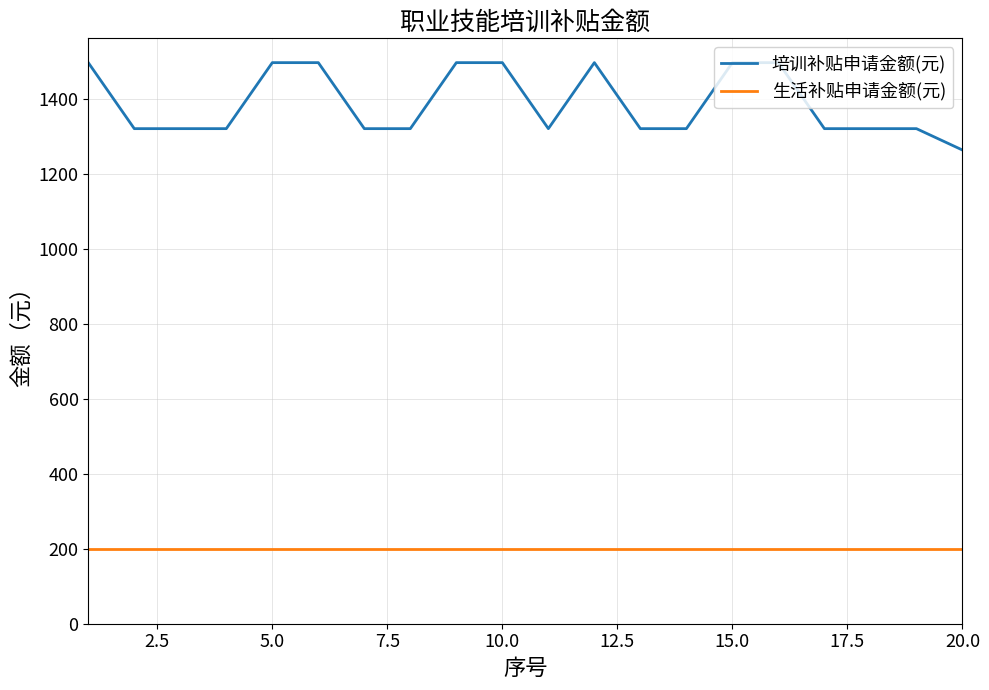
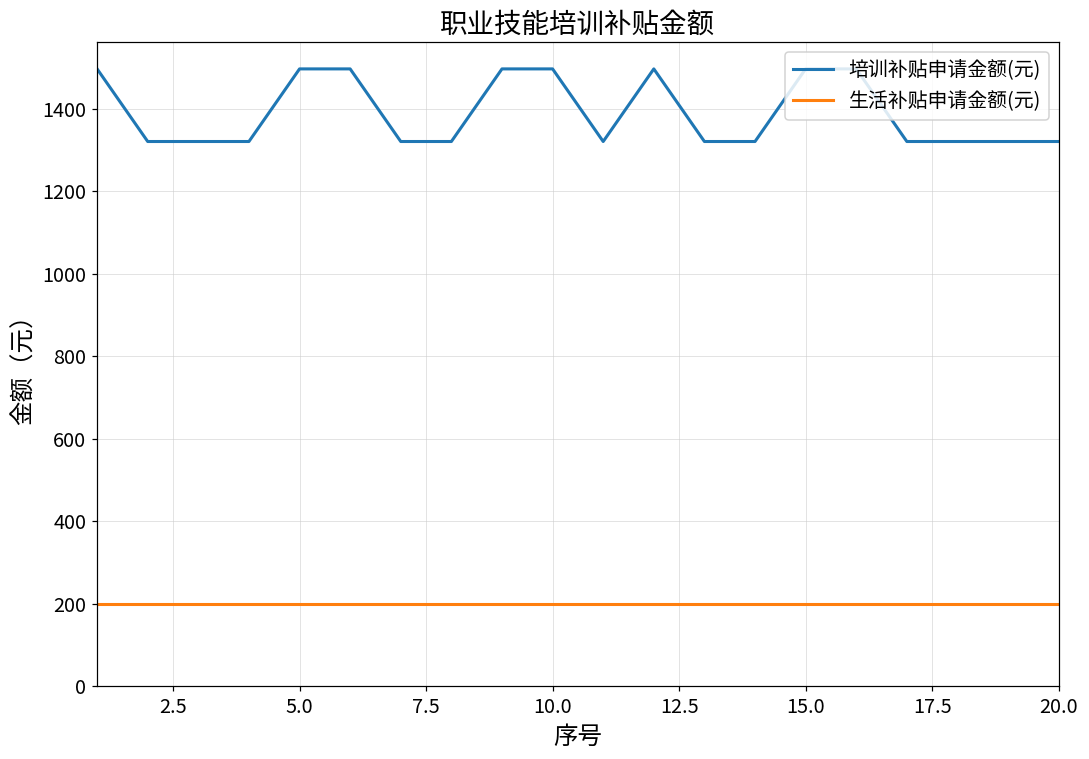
  {
    "培训补贴申请金额(元)": {
      "5.0": 1500,
      "10.0": 1500,
-     "20.0": 1260
+     "20.0": 1320
    },
    "生活补贴申请金额(元)": {
      "5.0": 200,
      "10.0": 200,
      "15.0": 200,
      "20.0": 200
    }
  }
